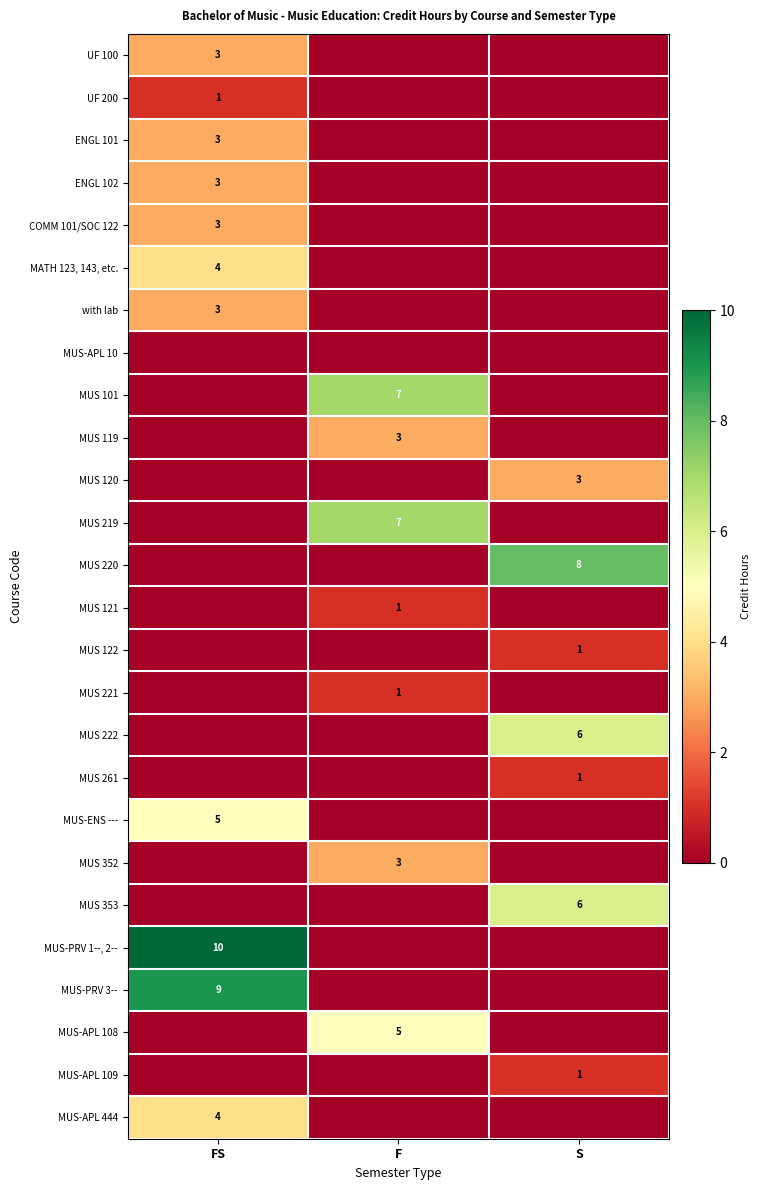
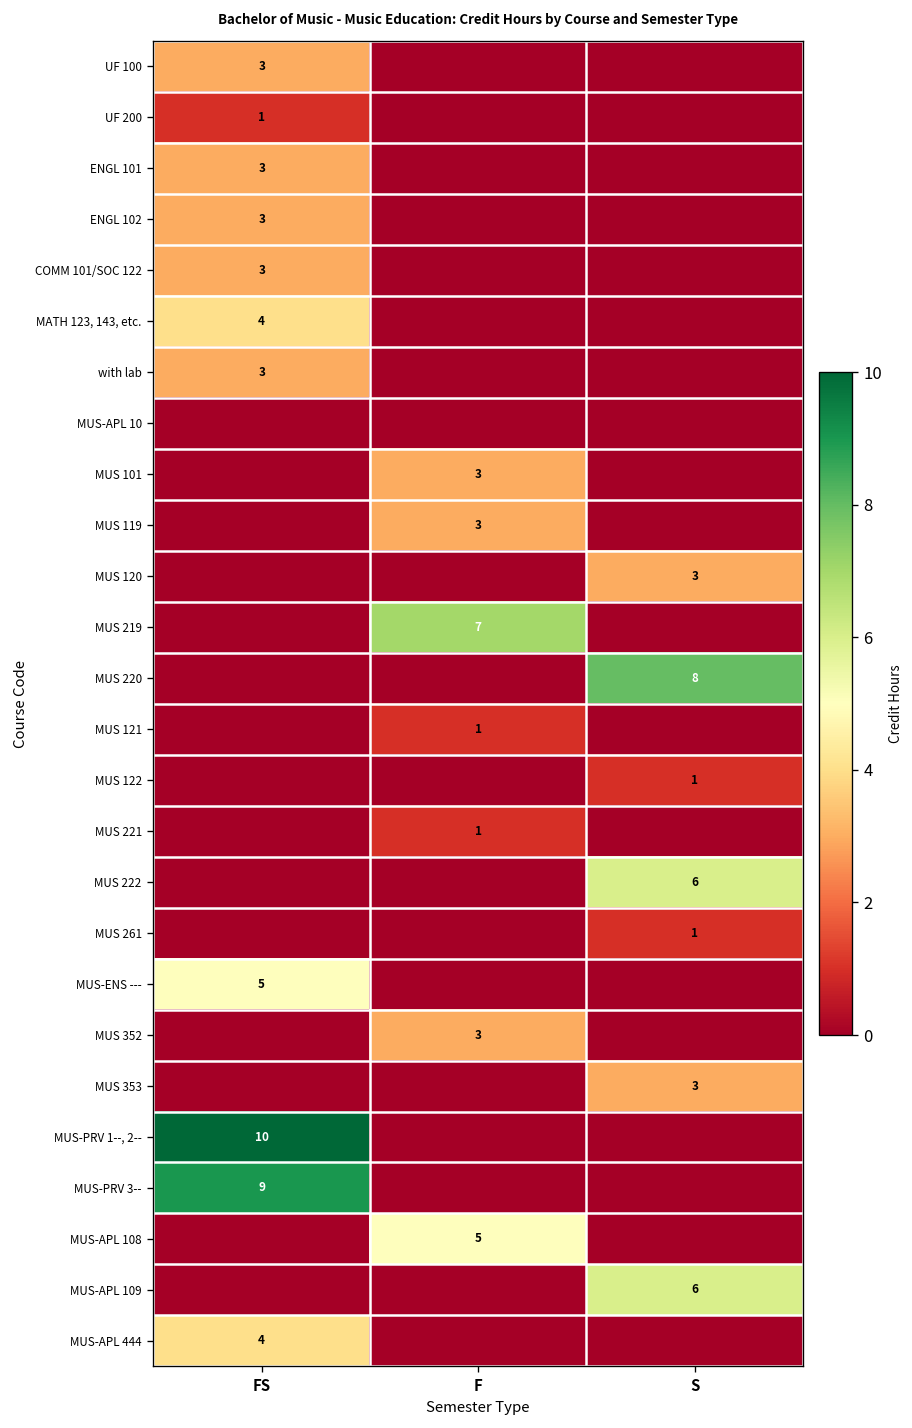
  {
    "UF 100": {
      "FS": 3
    },
    "UF 200": {
      "FS": 1
    },
    "ENGL 101": {
      "FS": 3
    },
    "ENGL 102": {
      "FS": 3
    },
    "COMM 101/SOC 122": {
      "FS": 3
    },
    "MATH 123, 143, etc.": {
      "FS": 4
    },
    "with lab": {
      "FS": 3
    },
    "MUS 101": {
-     "F": 7
+     "F": 3
    },
    "MUS 119": {
      "F": 3
    },
    "MUS 120": {
      "S": 3
    },
    "MUS 219": {
      "F": 7
    },
    "MUS 220": {
      "S": 8
    },
    "MUS 121": {
      "F": 1
    },
    "MUS 122": {
      "S": 1
    },
    "MUS 221": {
      "F": 1
    },
    "MUS 222": {
      "S": 6
    },
    "MUS 261": {
      "S": 1
    },
    "MUS-ENS ---": {
      "FS": 5
    },
    "MUS 352": {
      "F": 3
    },
    "MUS 353": {
-     "S": 6
+     "S": 3
    },
    "MUS-PRV 1--, 2--": {
      "FS": 10
    },
    "MUS-PRV 3--": {
      "FS": 9
    },
    "MUS-APL 108": {
      "F": 5
    },
    "MUS-APL 109": {
-     "S": 1
+     "S": 6
    },
    "MUS-APL 444": {
      "FS": 4
    }
  }
